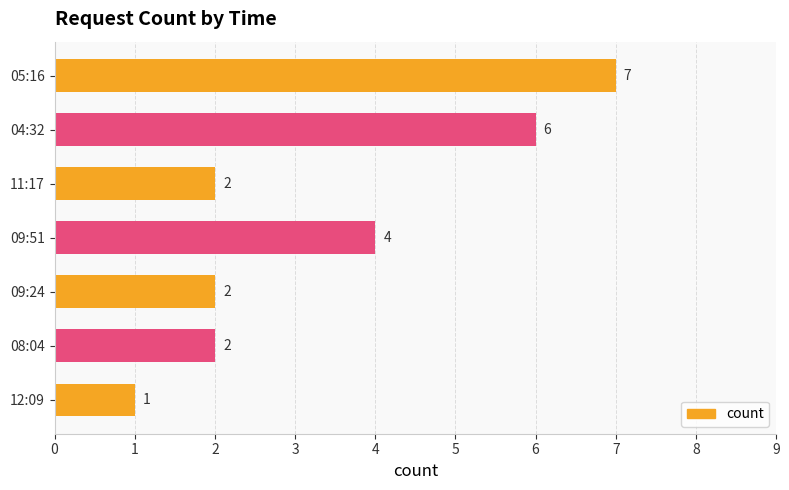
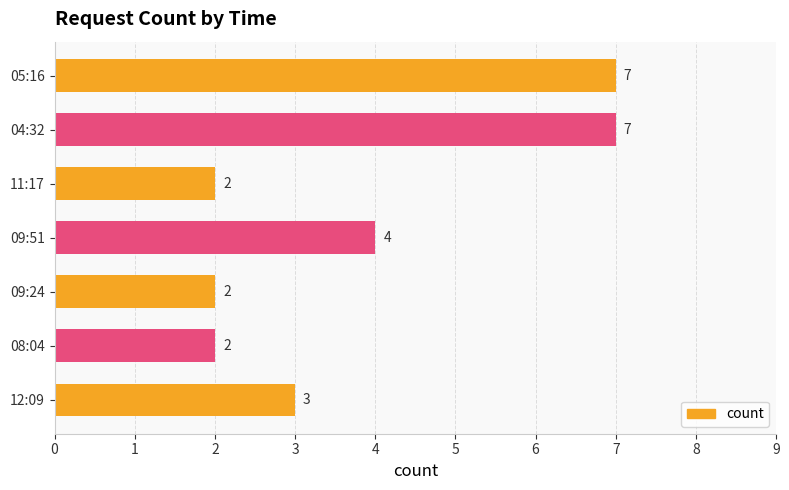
  {
    "05:16": 7,
-   "04:32": 6,
+   "04:32": 7,
    "11:17": 2,
    "09:51": 4,
    "09:24": 2,
    "08:04": 2,
-   "12:09": 1
+   "12:09": 3
  }
